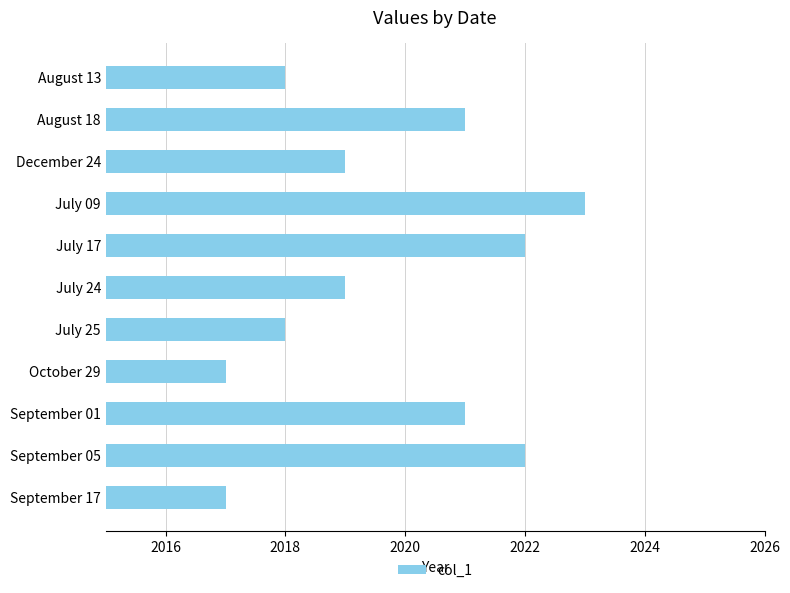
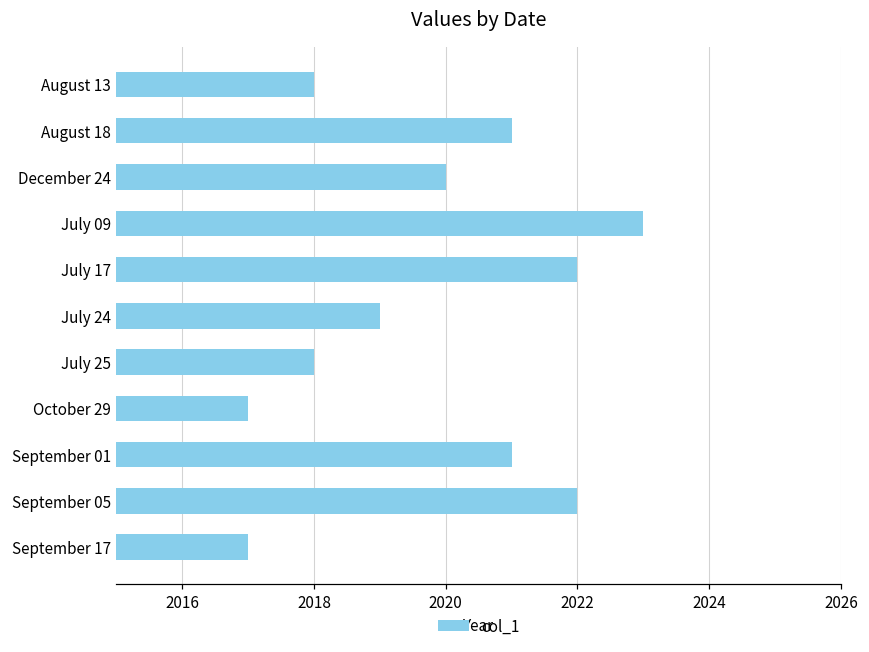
  {
    "August 13": 2018,
    "August 18": 2021,
-   "December 24": 2019,
+   "December 24": 2020,
    "July 09": 2023,
    "July 17": 2022,
    "July 24": 2019,
    "July 25": 2018,
    "October 29": 2017,
    "September 01": 2021,
    "September 05": 2022,
    "September 17": 2017
  }
